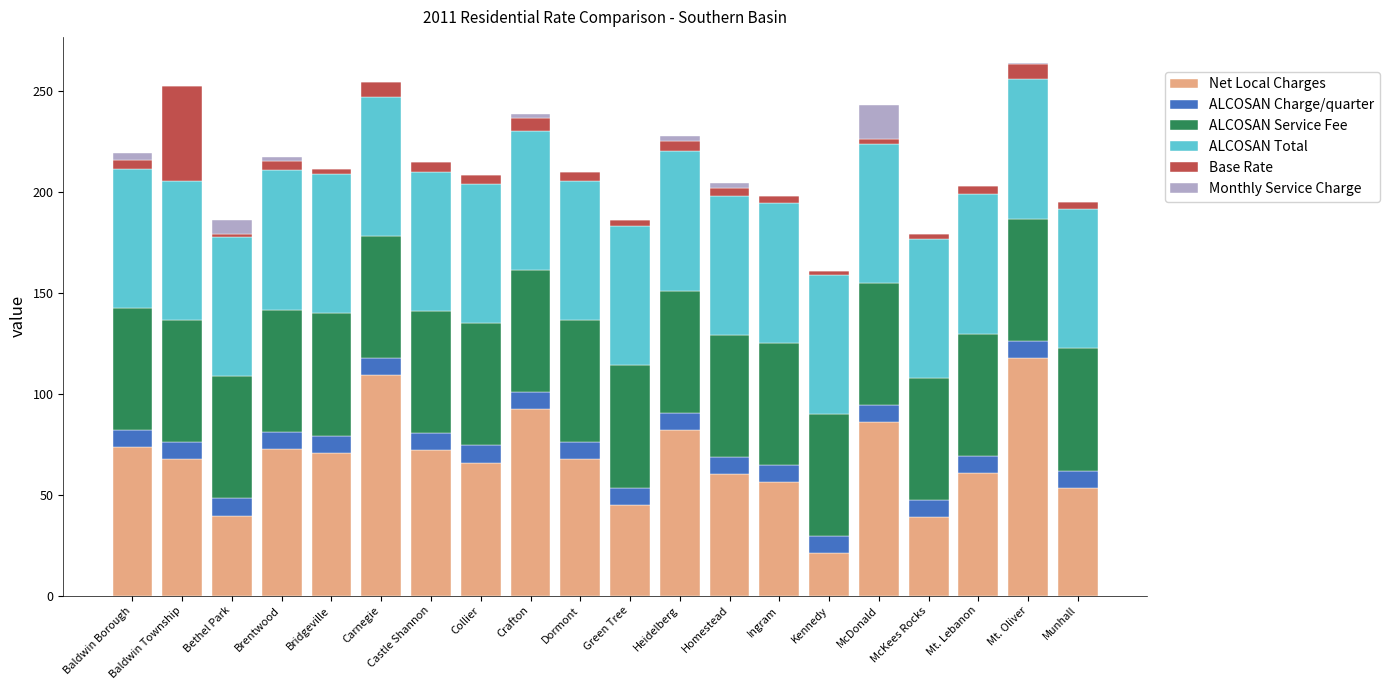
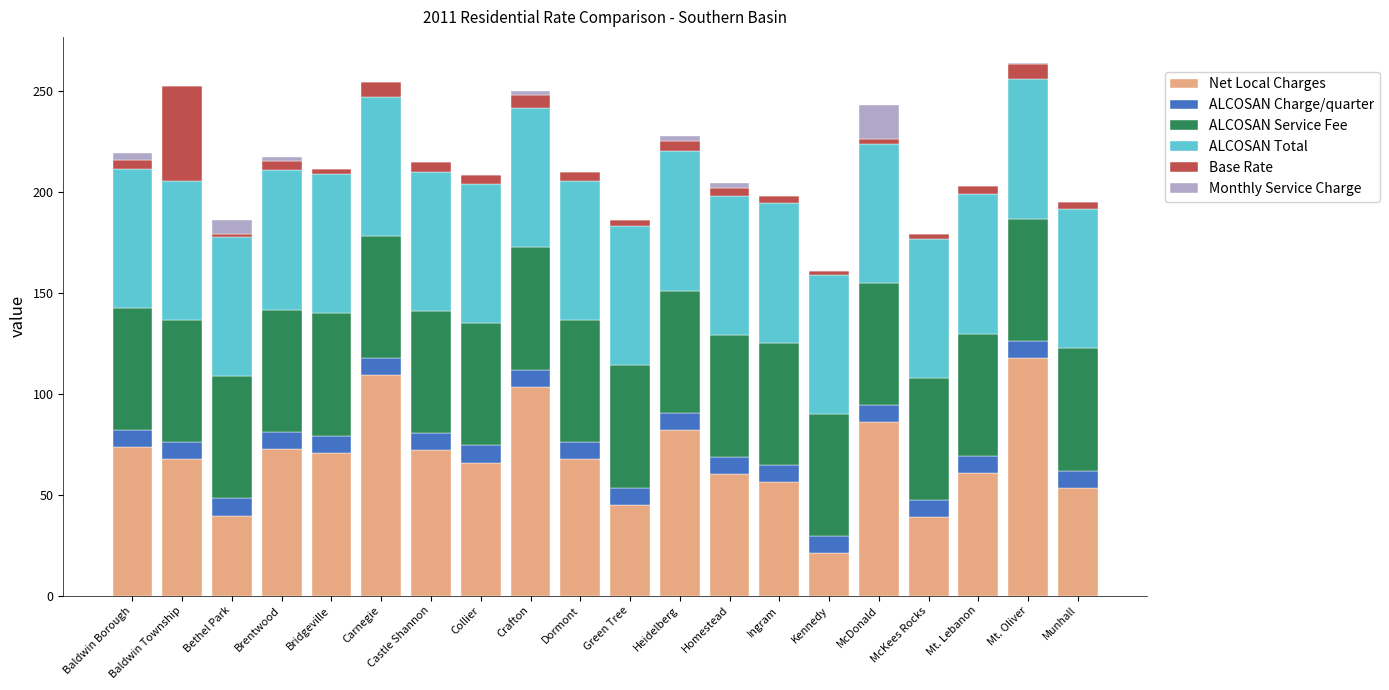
  {
    "Net Local Charges": {
      "Baldwin Borough": 73,
      "Baldwin Township": 68,
      "Bethel Park": 40,
      "Brentwood": 73,
      "Bridgeville": 71,
      "Carnegie": 109,
      "Castle Shannon": 72,
      "Collier": 66,
-     "Crafton": 92,
+     "Crafton": 104,
      "Dormont": 68,
      "Green Tree": 45,
      "Heidelberg": 82,
      "Homestead": 60,
      "Ingram": 56,
      "Kennedy": 21,
      "McDonald": 86,
      "McKees Rocks": 39,
      "Mt. Lebanon": 61,
      "Mt. Oliver": 118,
      "Munhall": 53
    },
    "ALCOSAN Charge/quarter": {
      "Baldwin Borough": 8,
      "Baldwin Township": 8,
      "Bethel Park": 8,
      "Brentwood": 8,
      "Bridgeville": 8,
      "Carnegie": 8,
      "Castle Shannon": 8,
      "Collier": 8,
      "Crafton": 8,
      "Dormont": 8,
      "Green Tree": 8,
      "Heidelberg": 8,
      "Homestead": 8,
      "Ingram": 8,
      "Kennedy": 8,
      "McDonald": 8,
      "McKees Rocks": 8,
      "Mt. Lebanon": 8,
      "Mt. Oliver": 8,
      "Munhall": 8
    },
    "ALCOSAN Service Fee": {
      "Baldwin Borough": 61,
      "Baldwin Township": 61,
      "Bethel Park": 61,
      "Brentwood": 61,
      "Bridgeville": 61,
      "Carnegie": 61,
      "Castle Shannon": 61,
      "Collier": 61,
      "Crafton": 61,
      "Dormont": 61,
      "Green Tree": 61,
      "Heidelberg": 61,
      "Homestead": 61,
      "Ingram": 61,
      "Kennedy": 61,
      "McDonald": 61,
      "McKees Rocks": 61,
      "Mt. Lebanon": 61,
      "Mt. Oliver": 61,
      "Munhall": 61
    },
    "ALCOSAN Total": {
      "Baldwin Borough": 69,
      "Baldwin Township": 69,
      "Bethel Park": 69,
      "Brentwood": 69,
      "Bridgeville": 69,
      "Carnegie": 69,
      "Castle Shannon": 69,
      "Collier": 69,
      "Crafton": 69,
      "Dormont": 69,
      "Green Tree": 69,
      "Heidelberg": 69,
      "Homestead": 69,
      "Ingram": 69,
      "Kennedy": 69,
      "McDonald": 69,
      "McKees Rocks": 69,
      "Mt. Lebanon": 69,
      "Mt. Oliver": 69,
      "Munhall": 69
    },
    "Base Rate": {
      "Baldwin Borough": 4,
      "Baldwin Township": 47,
      "Brentwood": 4,
      "Bridgeville": 3,
      "Carnegie": 7,
      "Castle Shannon": 5,
      "Collier": 4,
      "Crafton": 7,
      "Dormont": 5,
      "Green Tree": 3,
      "Heidelberg": 5,
      "Homestead": 4,
      "Ingram": 4,
      "Kennedy": 2,
      "McDonald": 2,
      "McKees Rocks": 3,
      "Mt. Lebanon": 4,
      "Mt. Oliver": 8,
      "Munhall": 4
    },
    "Monthly Service Charge": {
      "Baldwin Borough": 3,
      "Baldwin Township": 0,
      "Bethel Park": 7,
      "Brentwood": 2,
      "Bridgeville": 0,
      "Carnegie": 0,
      "Castle Shannon": 0,
      "Crafton": 2,
      "Dormont": 0,
      "Green Tree": 0,
      "Heidelberg": 3,
      "Homestead": 3,
      "Ingram": 0,
      "Kennedy": 0,
      "McDonald": 17,
      "McKees Rocks": 0,
      "Mt. Lebanon": 0
    }
  }
